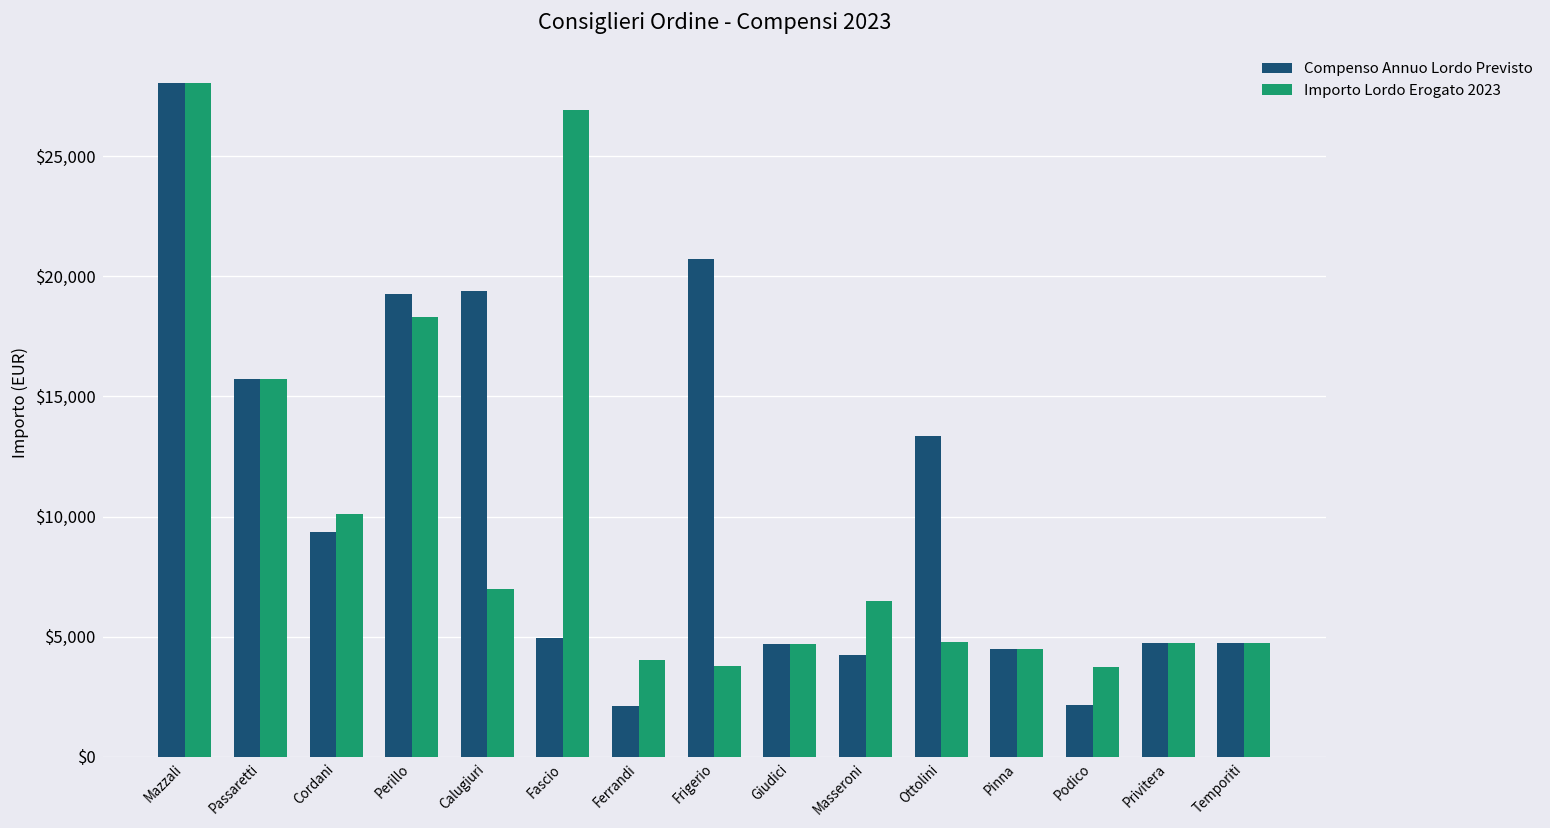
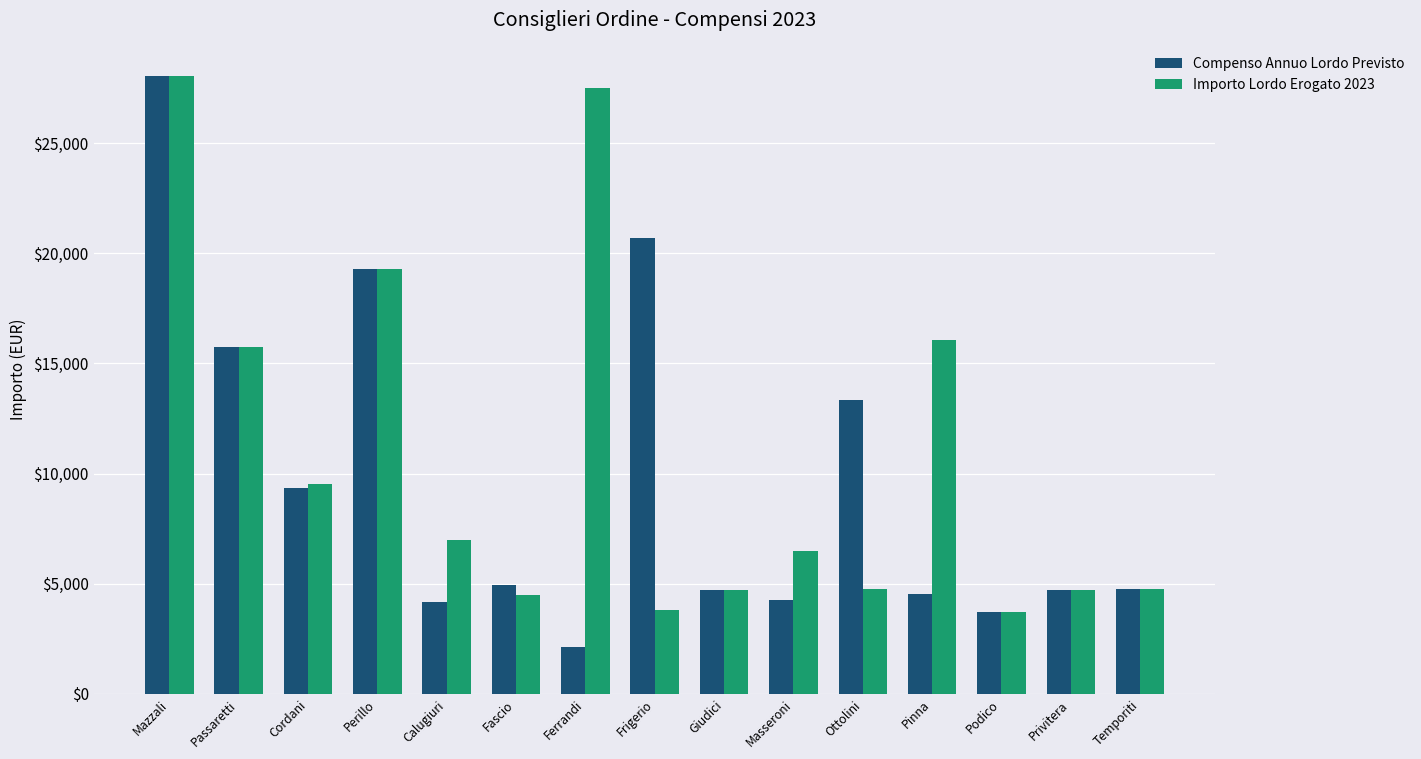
  {
    "Compenso Annuo Lordo Previsto": {
      "Mazzali": "$28,100",
      "Passaretti": "$15,700",
      "Cordani": "$9,300",
      "Perillo": "$19,300",
-     "Calugiuri": "$19,400",
+     "Calugiuri": "$4,100",
      "Fascio": "$4,900",
      "Ferrandi": "$2,100",
      "Frigerio": "$20,700",
      "Giudici": "$4,700",
      "Masseroni": "$4,300",
      "Ottolini": "$13,300",
      "Pinna": "$4,500",
-     "Podico": "$2,100",
+     "Podico": "$3,700",
      "Privitera": "$4,700",
      "Temporiti": "$4,800"
    },
    "Importo Lordo Erogato 2023": {
      "Mazzali": "$28,100",
      "Passaretti": "$15,700",
-     "Cordani": "$10,100",
-     "Perillo": "$18,300",
+     "Cordani": "$9,500",
+     "Perillo": "$19,300",
      "Calugiuri": "$7,000",
-     "Fascio": "$26,900",
-     "Ferrandi": "$4,000",
+     "Fascio": "$4,500",
+     "Ferrandi": "$27,500",
      "Frigerio": "$3,800",
      "Giudici": "$4,700",
      "Masseroni": "$6,500",
      "Ottolini": "$4,800",
-     "Pinna": "$4,500",
+     "Pinna": "$16,100",
      "Podico": "$3,700",
      "Privitera": "$4,700",
      "Temporiti": "$4,800"
    }
  }
